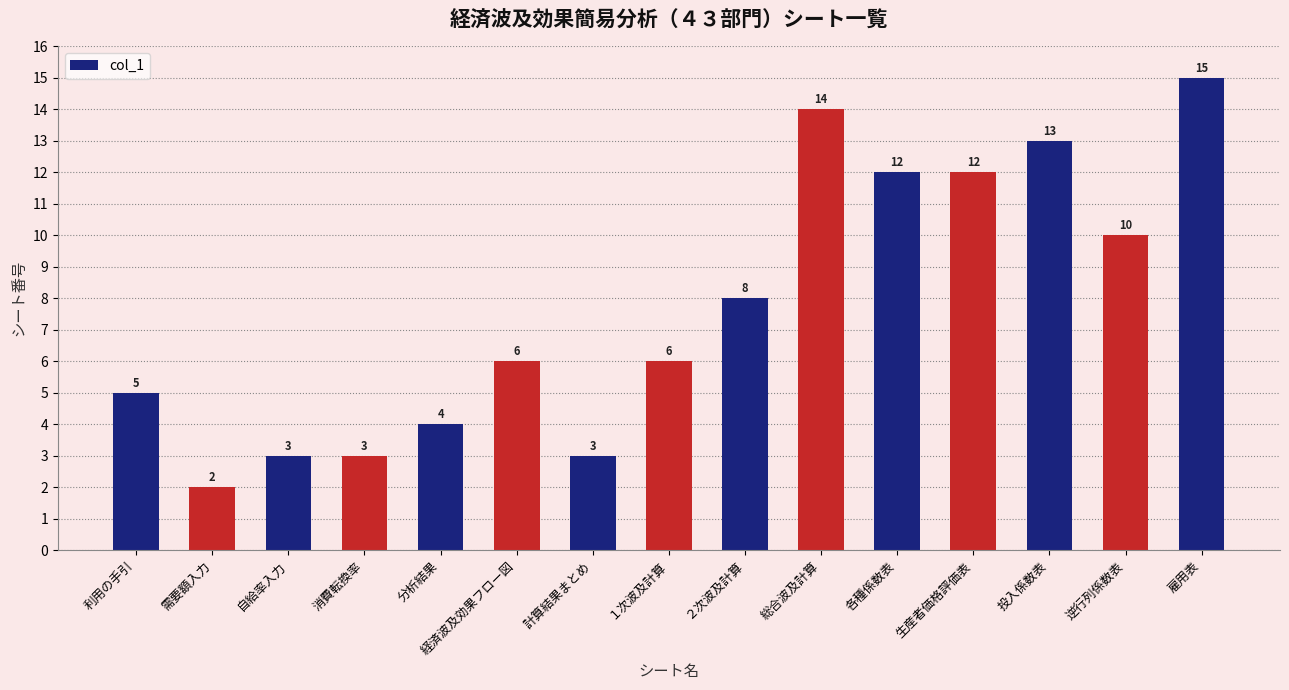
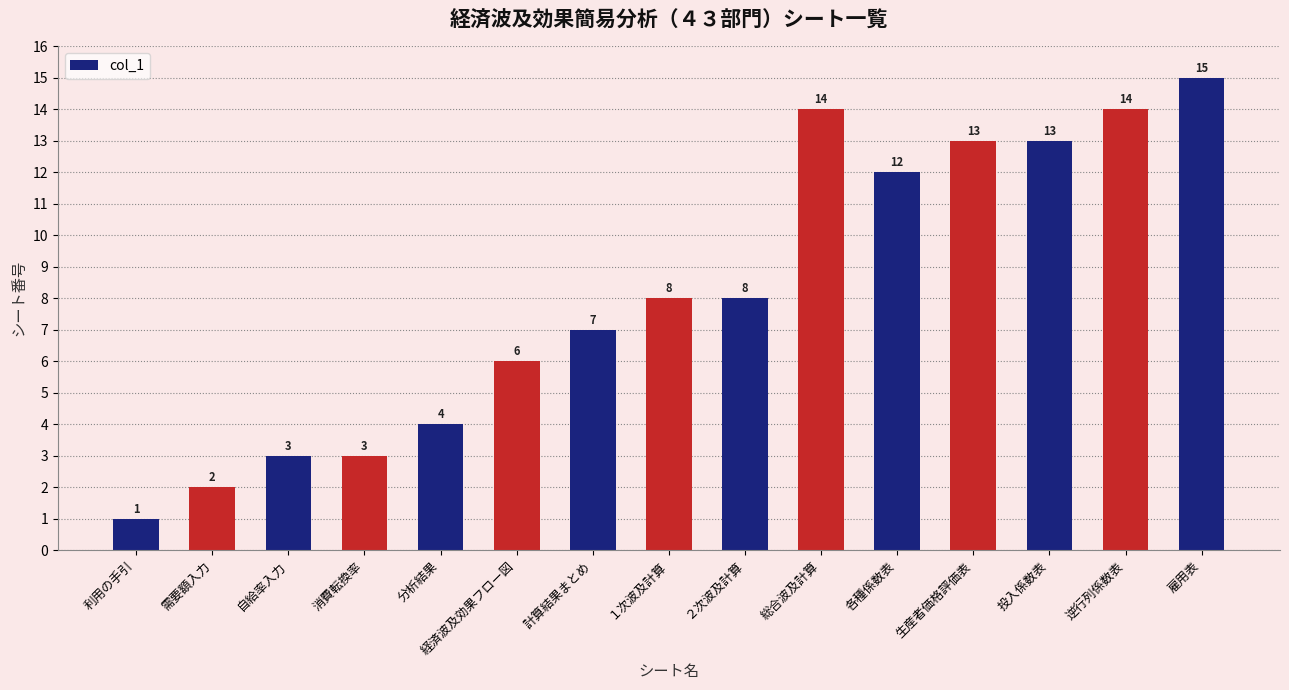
  {
-   "利用の手引": 5,
+   "利用の手引": 1,
    "需要額入力": 2,
    "自給率入力": 3,
    "消費転換率": 3,
    "分析結果": 4,
    "経済波及効果フロー図": 6,
-   "計算結果まとめ": 3,
-   "１次波及計算": 6,
+   "計算結果まとめ": 7,
+   "１次波及計算": 8,
    "２次波及計算": 8,
    "総合波及計算": 14,
    "各種係数表": 12,
-   "生産者価格評価表": 12,
+   "生産者価格評価表": 13,
    "投入係数表": 13,
-   "逆行列係数表": 10,
+   "逆行列係数表": 14,
    "雇用表": 15
  }
